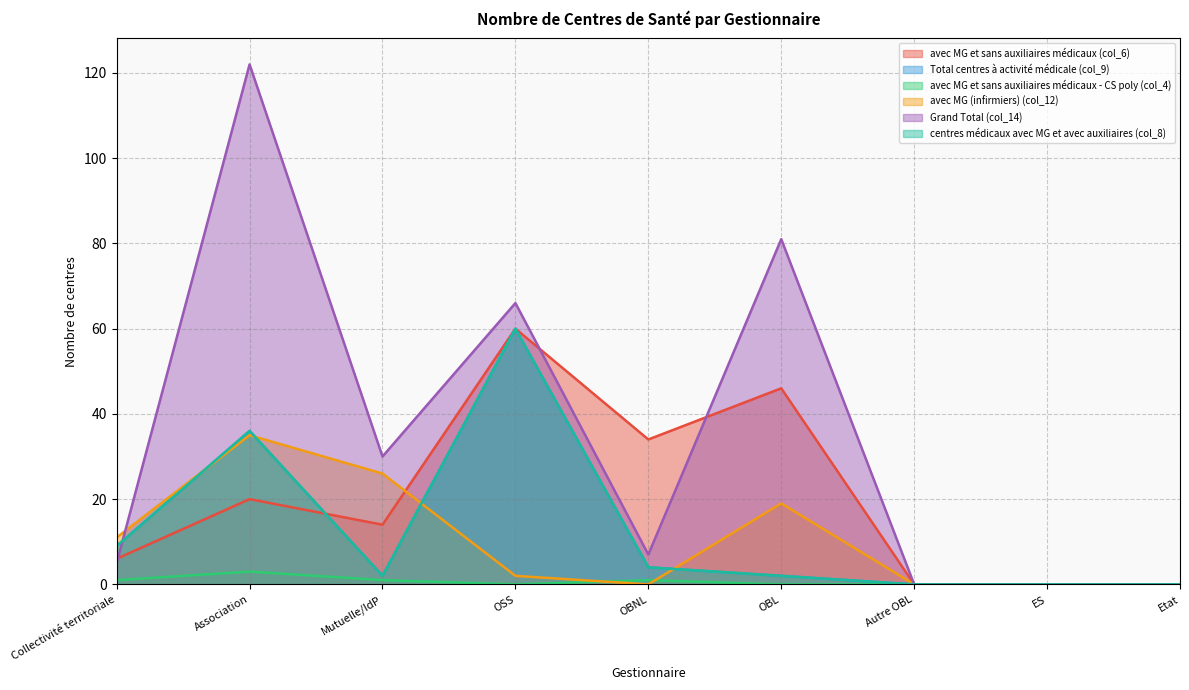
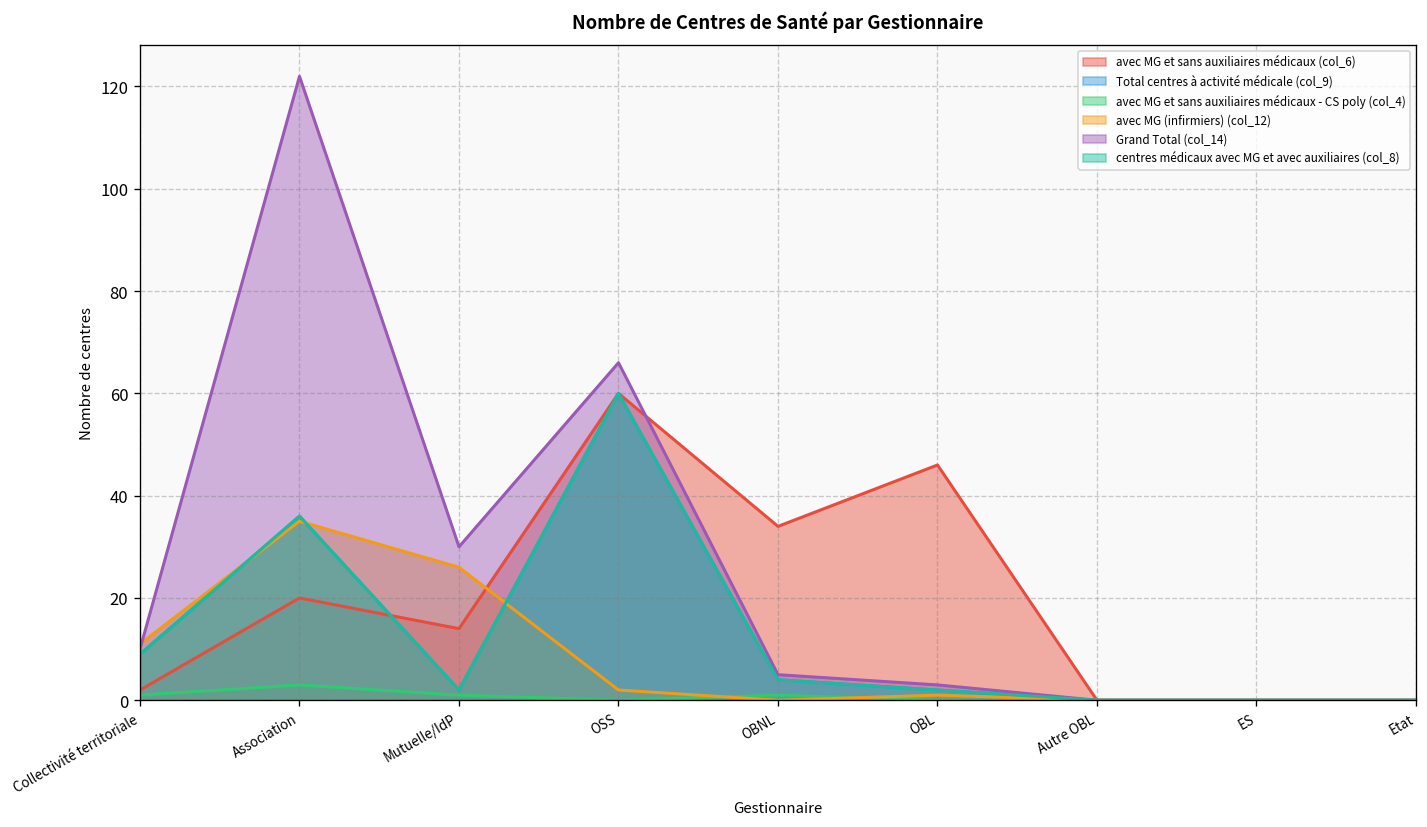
  {
    "avec MG et sans auxiliaires médicaux (col_6)": {
-     "Collectivité territoriale": 6,
+     "Collectivité territoriale": 2,
      "Association": 20,
      "Mutuelle/IdP": 14,
      "OBNL": 34,
      "OBL": 46
    },
    "avec MG (infirmiers) (col_12)": {
      "Collectivité territoriale": 11,
      "Association": 35,
      "Mutuelle/IdP": 26,
      "OSS": 2,
      "OBNL": 0,
-     "OBL": 19
+     "OBL": 1
    },
    "Grand Total (col_14)": {
-     "Collectivité territoriale": 5,
+     "Collectivité territoriale": 10,
      "Association": 122,
      "Mutuelle/IdP": 30,
      "OSS": 66,
-     "OBNL": 7,
-     "OBL": 81
+     "OBNL": 5,
+     "OBL": 3
    }
  }
